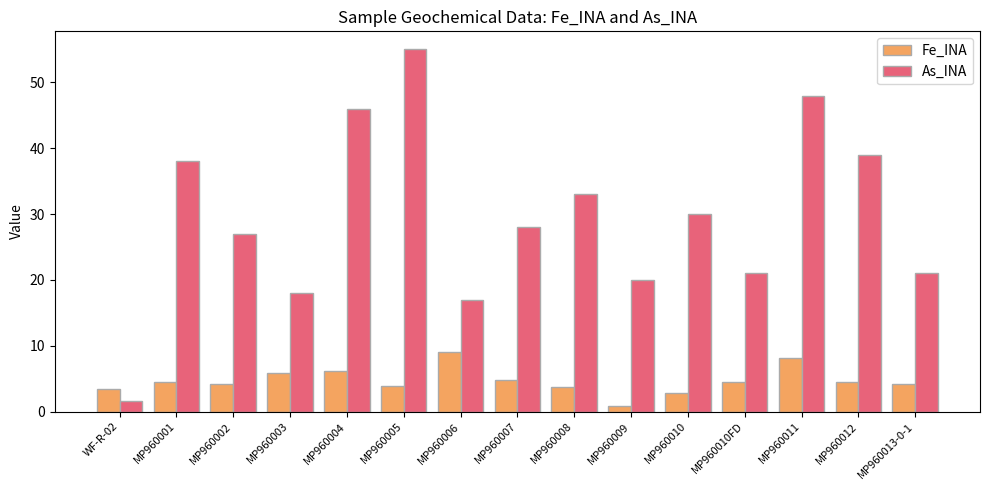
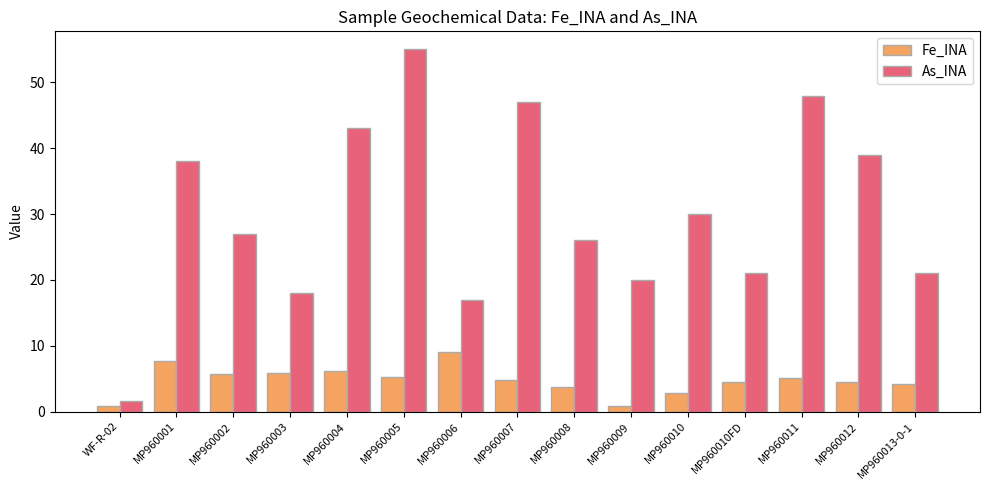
  {
    "Fe_INA": {
-     "WF-R-02": 3,
-     "MP960001": 5,
-     "MP960002": 4,
+     "WF-R-02": 1,
+     "MP960001": 8,
+     "MP960002": 6,
      "MP960003": 6,
      "MP960004": 6,
-     "MP960005": 4,
+     "MP960005": 5,
      "MP960006": 9,
      "MP960007": 5,
      "MP960008": 4,
      "MP960009": 1,
      "MP960010": 3,
      "MP960010FD": 5,
-     "MP960011": 8,
+     "MP960011": 5,
      "MP960012": 5,
      "MP960013-0-1": 4
    },
    "As_INA": {
      "WF-R-02": 2,
      "MP960001": 38,
      "MP960002": 27,
      "MP960003": 18,
-     "MP960004": 46,
+     "MP960004": 43,
      "MP960005": 55,
      "MP960006": 17,
-     "MP960007": 28,
-     "MP960008": 33,
+     "MP960007": 47,
+     "MP960008": 26,
      "MP960009": 20,
      "MP960010": 30,
      "MP960010FD": 21,
      "MP960011": 48,
      "MP960012": 39,
      "MP960013-0-1": 21
    }
  }
